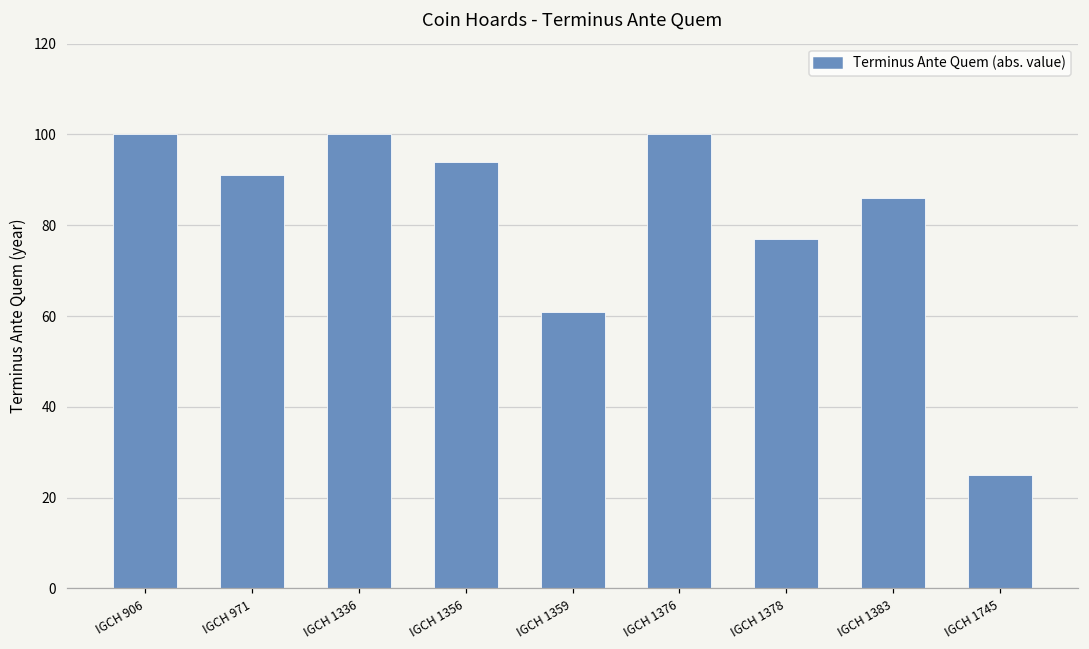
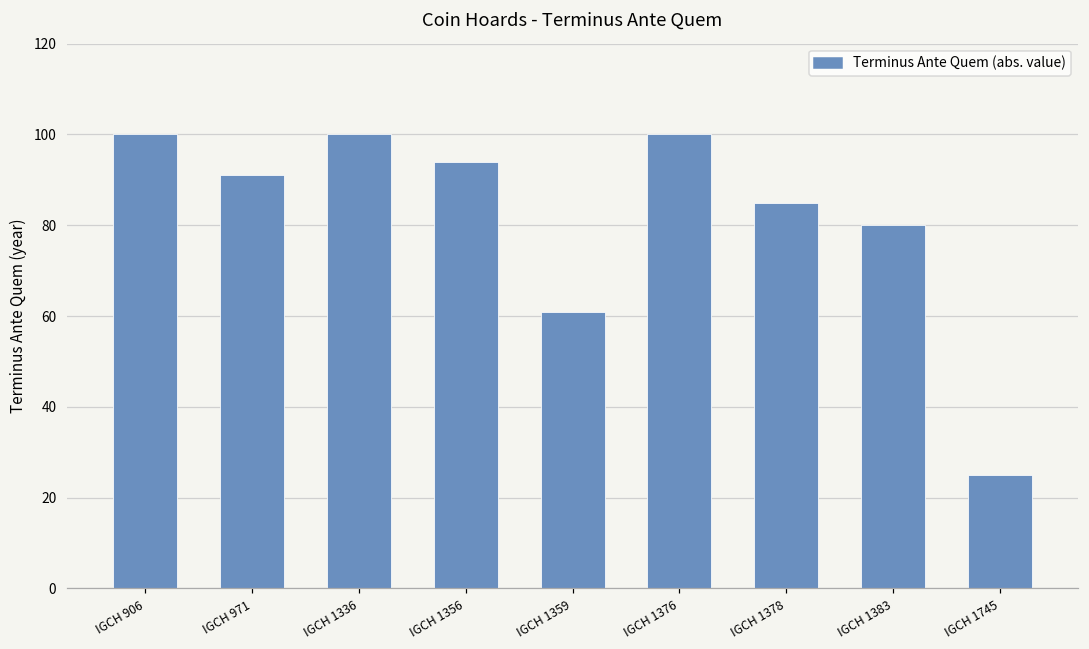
  {
    "IGCH 906": 100,
    "IGCH 971": 91,
    "IGCH 1336": 100,
    "IGCH 1356": 94,
    "IGCH 1359": 61,
    "IGCH 1376": 100,
-   "IGCH 1378": 77,
-   "IGCH 1383": 86,
+   "IGCH 1378": 85,
+   "IGCH 1383": 80,
    "IGCH 1745": 25
  }
